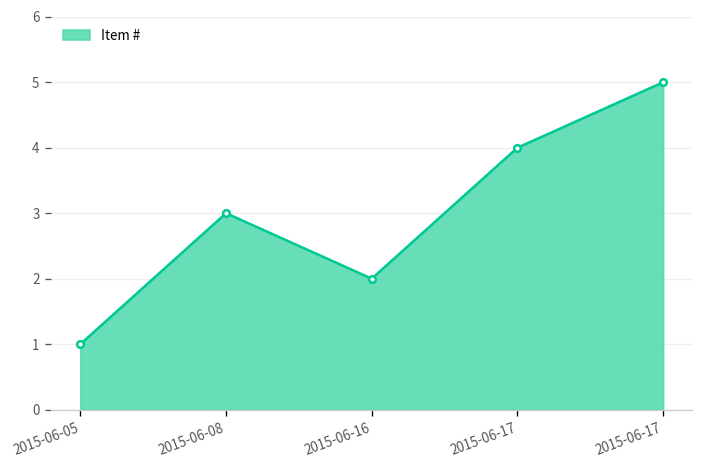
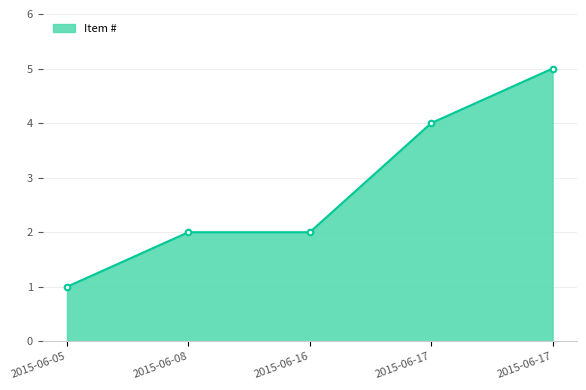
  {
    "2015-06-05": 1,
-   "2015-06-08": 3,
+   "2015-06-08": 2,
    "2015-06-16": 2
  }
